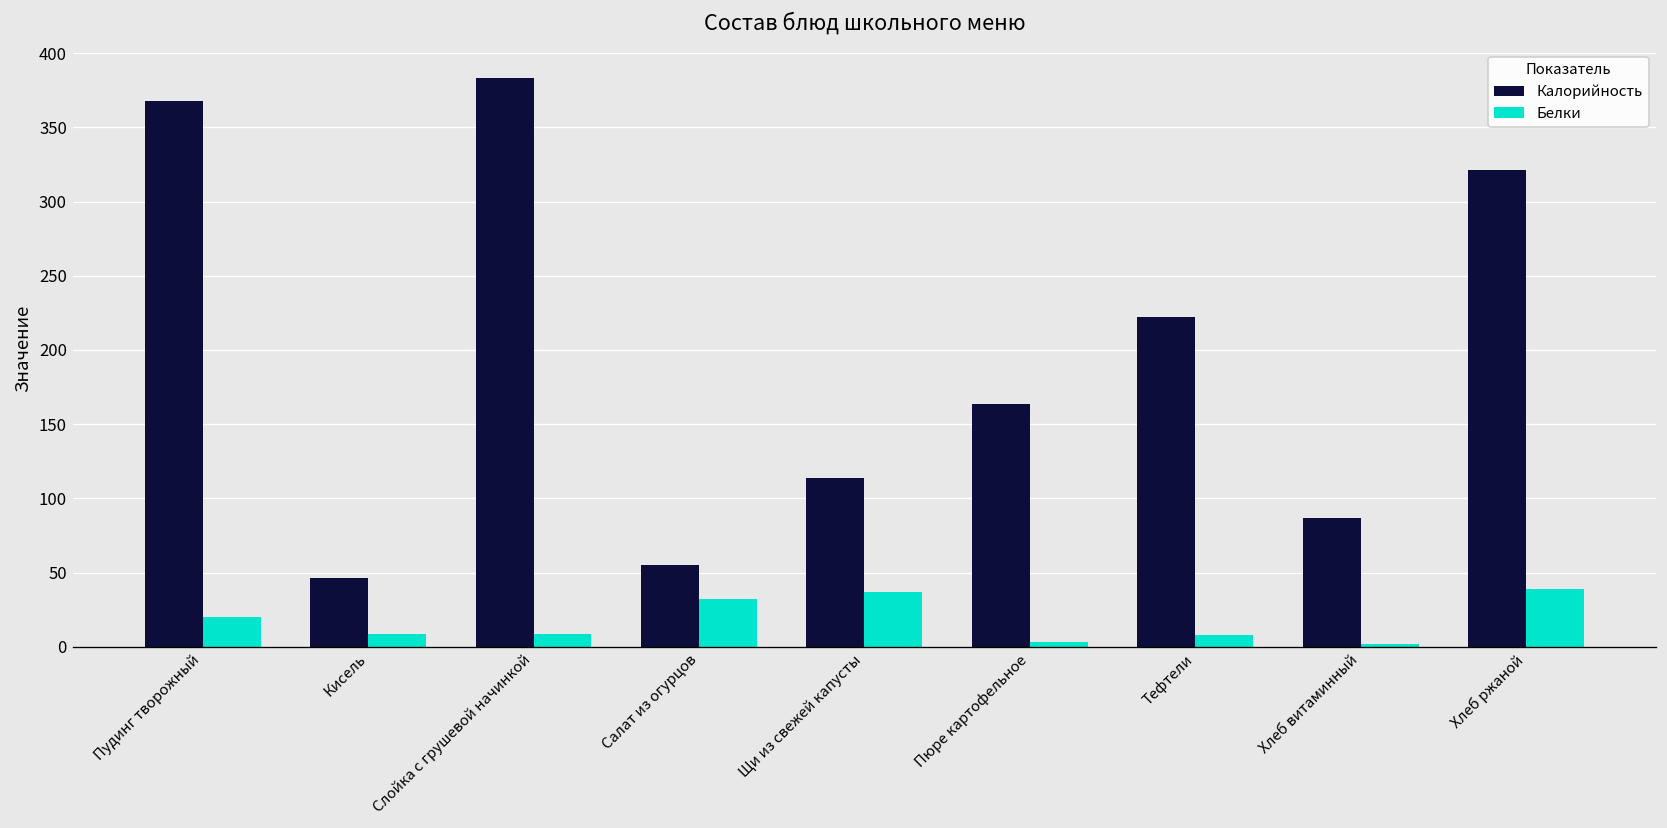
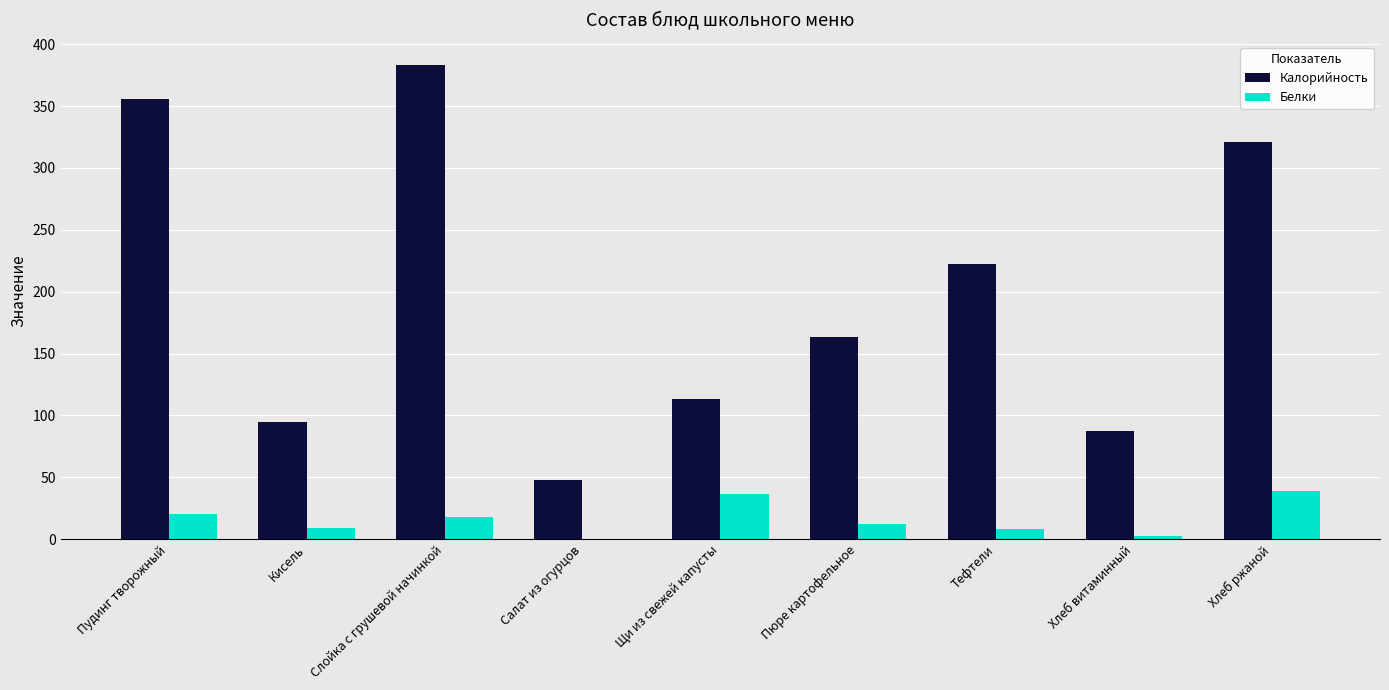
  {
    "Калорийность": {
-     "Пудинг творожный": 368,
-     "Кисель": 47,
+     "Пудинг творожный": 356,
+     "Кисель": 95,
      "Слойка с грушевой начинкой": 383,
-     "Салат из огурцов": 55,
+     "Салат из огурцов": 47,
      "Щи из свежей капусты": 114,
      "Пюре картофельное": 164,
      "Тефтели": 222,
      "Хлеб витаминный": 87,
      "Хлеб ржаной": 321
    },
    "Белки": {
      "Пудинг творожный": 20,
      "Кисель": 9,
-     "Слойка с грушевой начинкой": 9,
-     "Салат из огурцов": 32,
+     "Слойка с грушевой начинкой": 18,
+     "Салат из огурцов": 0,
      "Щи из свежей капусты": 37,
-     "Пюре картофельное": 3,
+     "Пюре картофельное": 12,
      "Тефтели": 8,
      "Хлеб витаминный": 2,
      "Хлеб ржаной": 39
    }
  }
